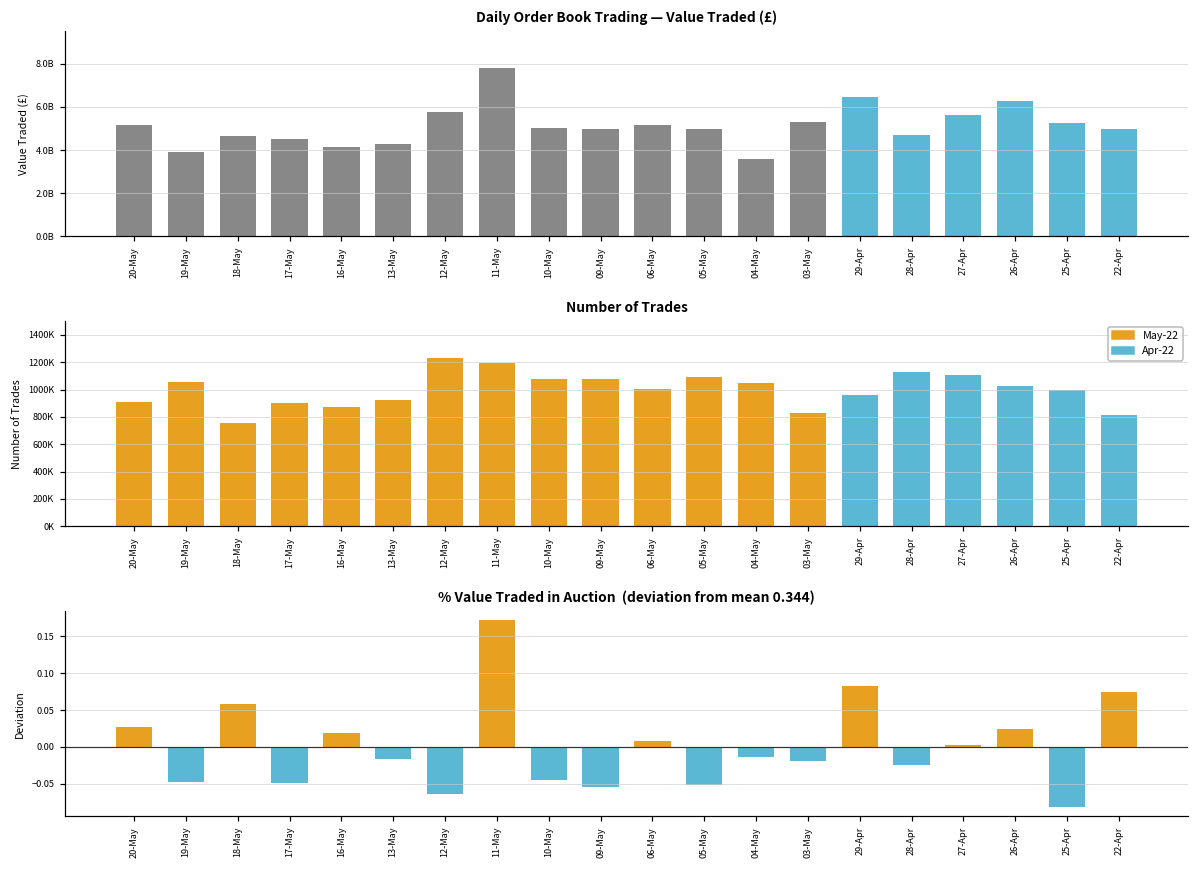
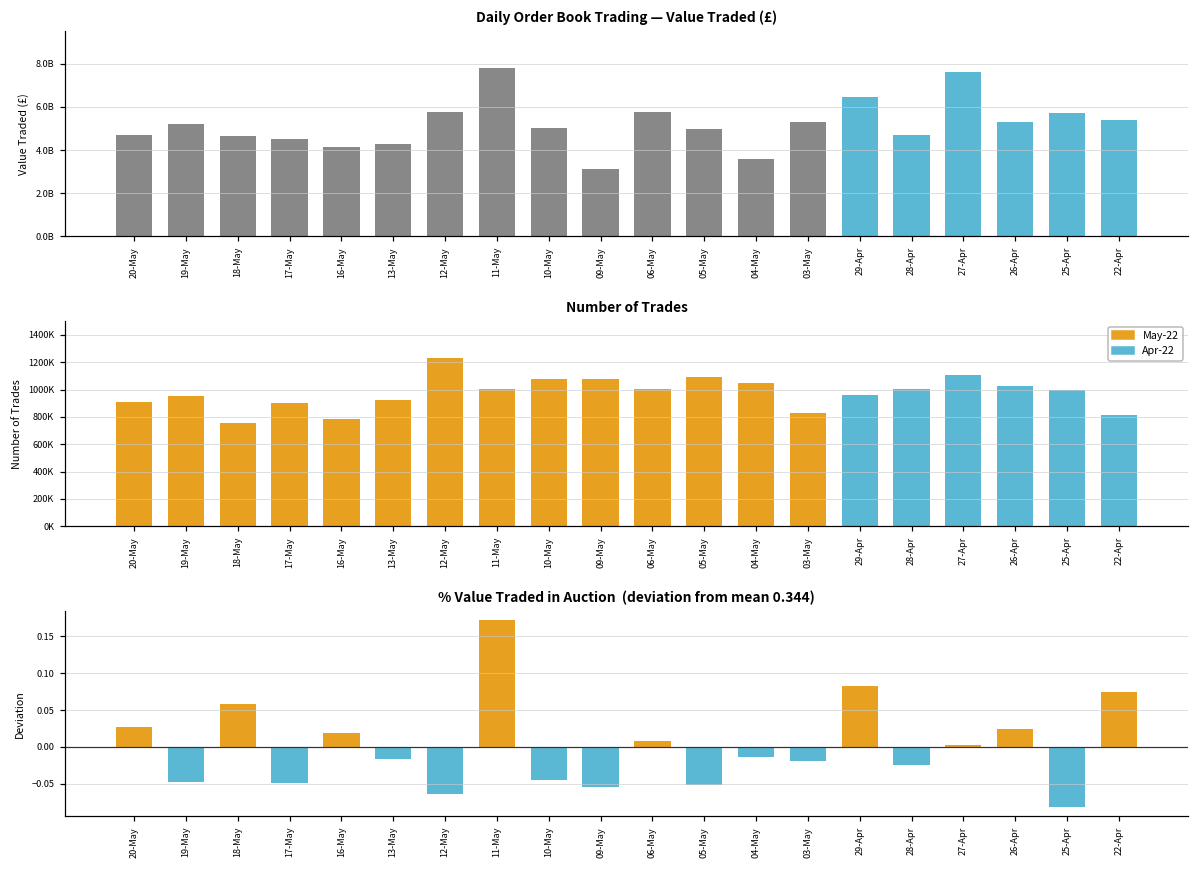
  {
    "Daily Order Book Trading — Value Traded (£)": {
-     "20-May": 5200000000,
-     "19-May": 3900000000,
+     "20-May": 4700000000,
+     "19-May": 5200000000,
      "18-May": 4600000000,
      "17-May": 4500000000,
      "16-May": 4100000000,
      "13-May": 4300000000,
      "12-May": 5800000000,
      "11-May": 7800000000,
      "10-May": 5000000000,
-     "09-May": 5000000000,
-     "06-May": 5100000000,
+     "09-May": 3100000000,
+     "06-May": 5800000000,
      "05-May": 5000000000,
      "04-May": 3600000000,
      "03-May": 5300000000,
      "29-Apr": 6400000000,
      "28-Apr": 4700000000,
-     "27-Apr": 5600000000,
-     "26-Apr": 6300000000,
-     "25-Apr": 5300000000,
-     "22-Apr": 5000000000
+     "27-Apr": 7600000000,
+     "26-Apr": 5300000000,
+     "25-Apr": 5700000000,
+     "22-Apr": 5400000000
    },
    "Number of Trades": {
      "May-22": {
        "20-May": 910000,
-       "19-May": 1060000,
+       "19-May": 950000,
        "18-May": 750000,
        "17-May": 910000,
-       "16-May": 870000,
+       "16-May": 780000,
        "13-May": 920000,
        "12-May": 1230000,
-       "11-May": 1190000,
+       "11-May": 1010000,
        "10-May": 1080000,
        "09-May": 1080000,
        "06-May": 1000000,
        "05-May": 1100000,
        "04-May": 1050000,
        "03-May": 830000
      },
      "Apr-22": {
        "29-Apr": 960000,
-       "28-Apr": 1130000,
+       "28-Apr": 1010000,
        "27-Apr": 1110000,
        "26-Apr": 1030000,
        "25-Apr": 1000000,
        "22-Apr": 810000
      }
    },
    "% Value Traded in Auction (deviation from mean 0.344)": {
      "20-May": 0.03,
      "19-May": -0.05,
      "18-May": 0.06,
      "17-May": -0.05,
      "16-May": 0.02,
      "13-May": -0.02,
      "12-May": -0.06,
      "11-May": 0.17,
      "10-May": -0.04,
      "09-May": -0.05,
      "06-May": 0.01,
      "05-May": -0.05,
      "04-May": -0.01,
      "03-May": -0.02,
      "29-Apr": 0.08,
      "28-Apr": -0.02,
      "26-Apr": 0.02,
      "25-Apr": -0.08,
      "22-Apr": 0.07
    }
  }
